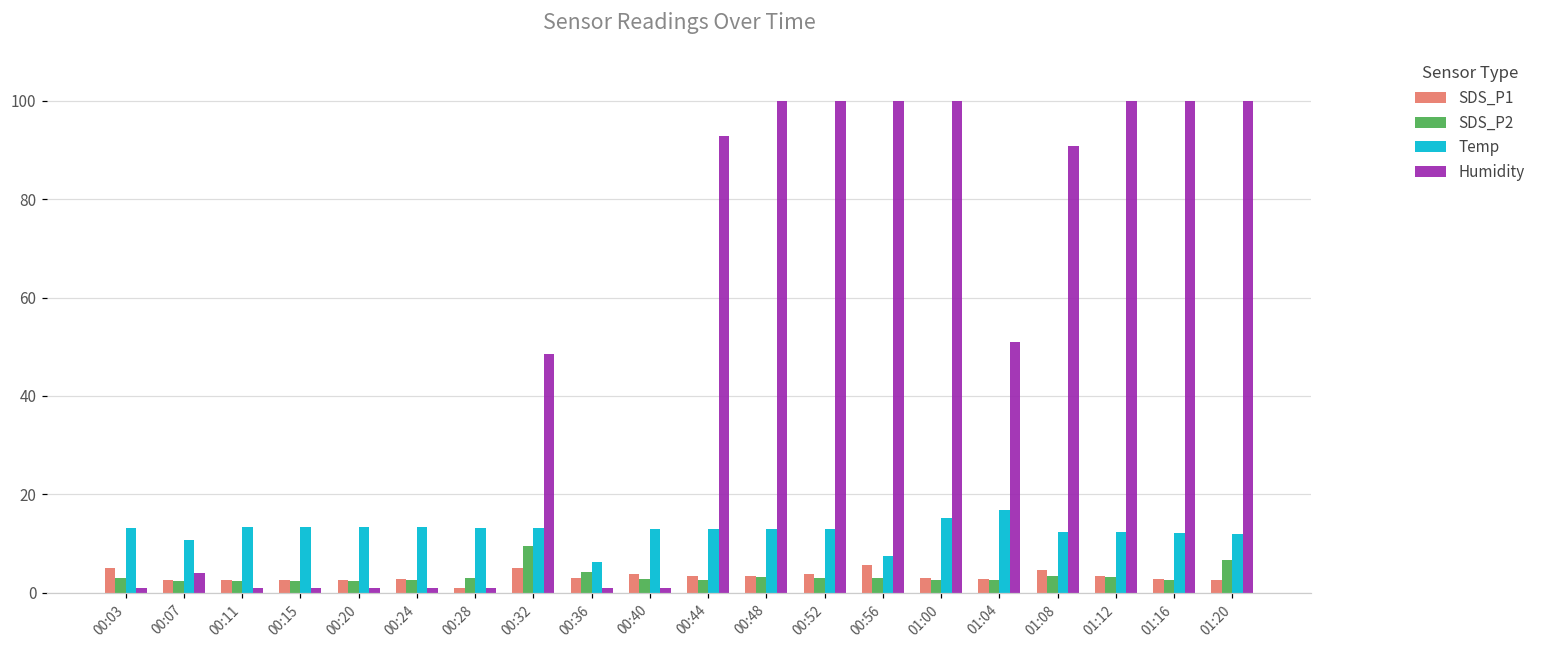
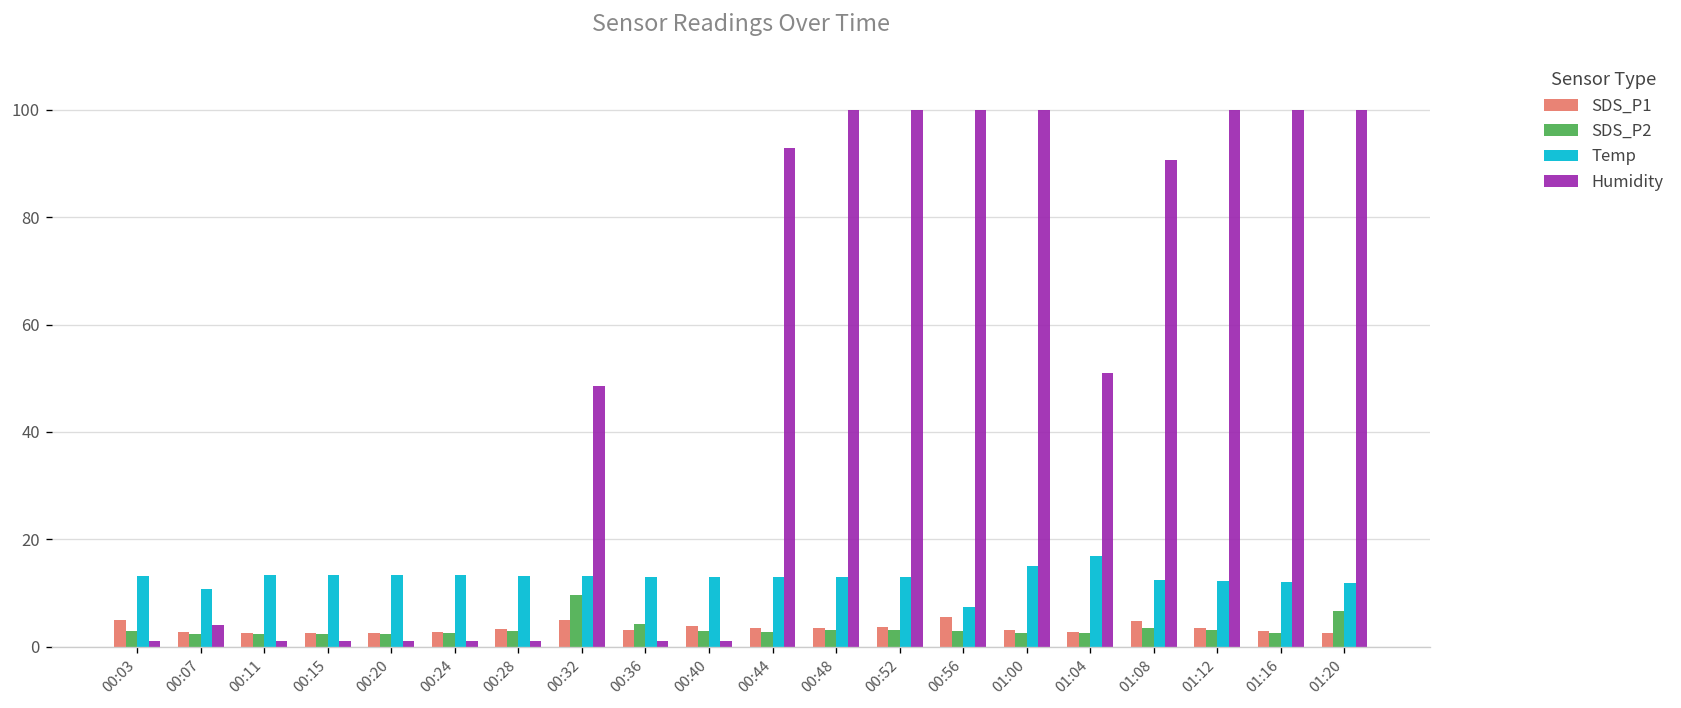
  {
    "SDS_P1": {
      "00:03": 5,
      "00:07": 3,
      "00:11": 3,
      "00:15": 3,
      "00:20": 3,
      "00:24": 3,
-     "00:28": 1,
+     "00:28": 3,
      "00:32": 5,
      "00:36": 3,
      "00:40": 4,
      "00:44": 4,
      "00:48": 3,
      "00:52": 4,
      "00:56": 6,
      "01:00": 3,
      "01:04": 3,
      "01:08": 5,
      "01:12": 3,
      "01:16": 3,
      "01:20": 3
    },
    "SDS_P2": {
      "00:03": 3,
      "00:07": 2,
      "00:11": 2,
      "00:15": 2,
      "00:20": 2,
      "00:24": 3,
      "00:28": 3,
      "00:32": 10,
      "00:36": 4,
      "00:40": 3,
      "00:44": 3,
      "00:48": 3,
      "00:52": 3,
      "00:56": 3,
      "01:00": 3,
      "01:04": 3,
      "01:08": 3,
      "01:12": 3,
      "01:16": 3,
      "01:20": 7
    },
    "Temp": {
      "00:03": 13,
      "00:07": 11,
      "00:11": 13,
      "00:15": 13,
      "00:20": 13,
      "00:24": 13,
      "00:28": 13,
      "00:32": 13,
-     "00:36": 6,
+     "00:36": 13,
      "00:40": 13,
      "00:44": 13,
      "00:48": 13,
      "00:52": 13,
      "00:56": 7,
      "01:00": 15,
      "01:04": 17,
      "01:08": 12,
      "01:12": 12,
      "01:16": 12,
      "01:20": 12
    },
    "Humidity": {
      "00:03": 1,
      "00:07": 4,
      "00:11": 1,
      "00:15": 1,
      "00:20": 1,
      "00:24": 1,
      "00:28": 1,
      "00:32": 49,
      "00:36": 1,
      "00:40": 1,
      "00:44": 93,
      "00:48": 100,
      "00:52": 100,
      "00:56": 100,
      "01:00": 100,
      "01:04": 51,
      "01:08": 91,
      "01:12": 100,
      "01:16": 100,
      "01:20": 100
    }
  }
